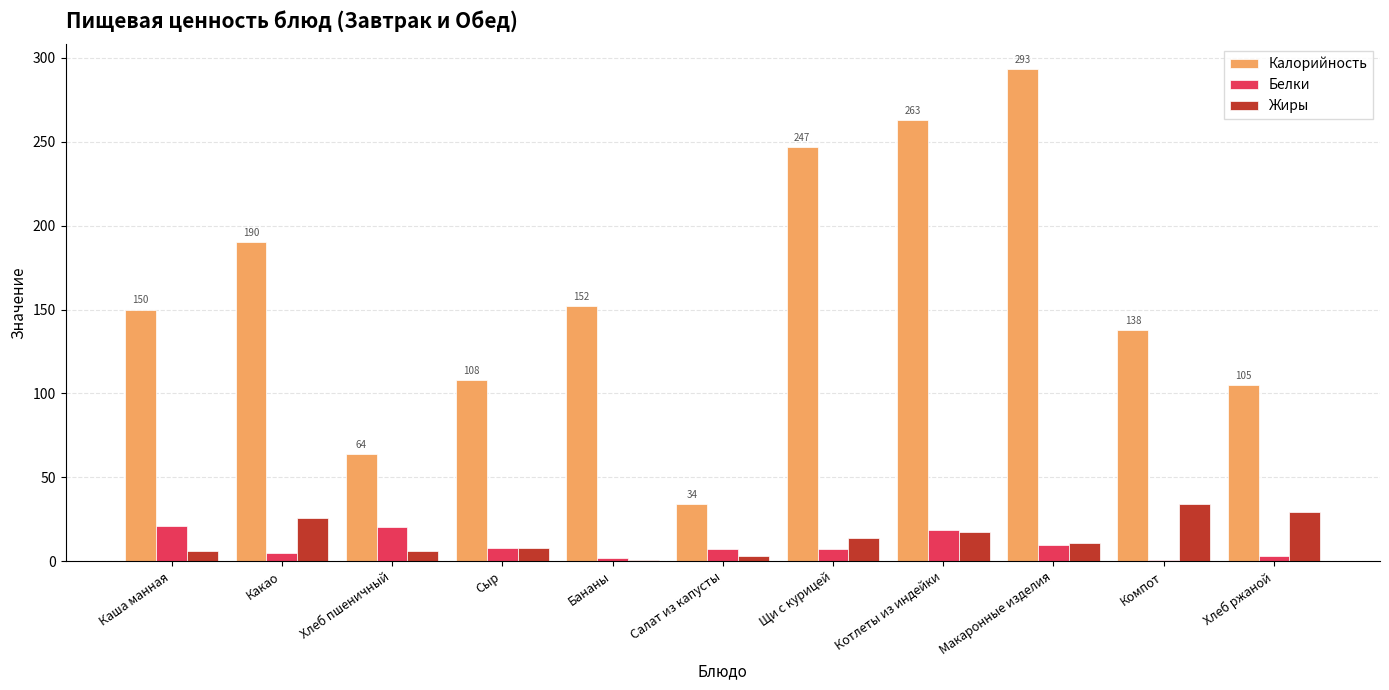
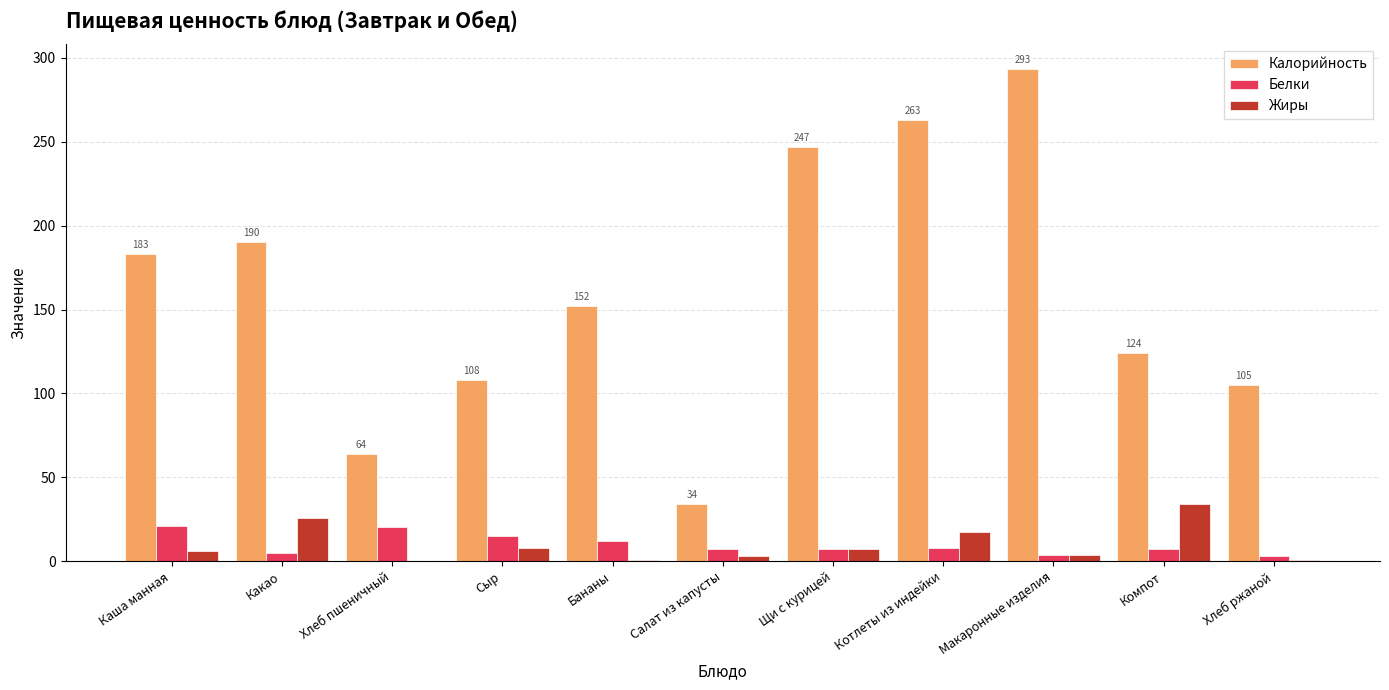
  {
    "Калорийность": {
-     "Каша манная": 150,
+     "Каша манная": 183,
      "Какао": 190,
      "Хлеб пшеничный": 64,
      "Сыр": 108,
      "Бананы": 152,
      "Салат из капусты": 34,
      "Щи с курицей": 247,
      "Котлеты из индейки": 263,
      "Макаронные изделия": 293,
-     "Компот": 138,
+     "Компот": 124,
      "Хлеб ржаной": 105
    },
    "Белки": {
      "Каша манная": 21,
      "Какао": 5,
      "Хлеб пшеничный": 20,
-     "Сыр": 8,
-     "Бананы": 2,
+     "Сыр": 15,
+     "Бананы": 12,
      "Салат из капусты": 8,
      "Щи с курицей": 7,
-     "Котлеты из индейки": 19,
-     "Макаронные изделия": 10,
-     "Компот": 1,
+     "Котлеты из индейки": 8,
+     "Макаронные изделия": 4,
+     "Компот": 8,
      "Хлеб ржаной": 3
    },
    "Жиры": {
      "Каша манная": 6,
      "Какао": 26,
-     "Хлеб пшеничный": 6,
+     "Хлеб пшеничный": 0,
      "Сыр": 8,
      "Салат из капусты": 3,
-     "Щи с курицей": 14,
+     "Щи с курицей": 7,
      "Котлеты из индейки": 17,
-     "Макаронные изделия": 11,
+     "Макаронные изделия": 4,
      "Компот": 34,
-     "Хлеб ржаной": 30
+     "Хлеб ржаной": 1
    }
  }
